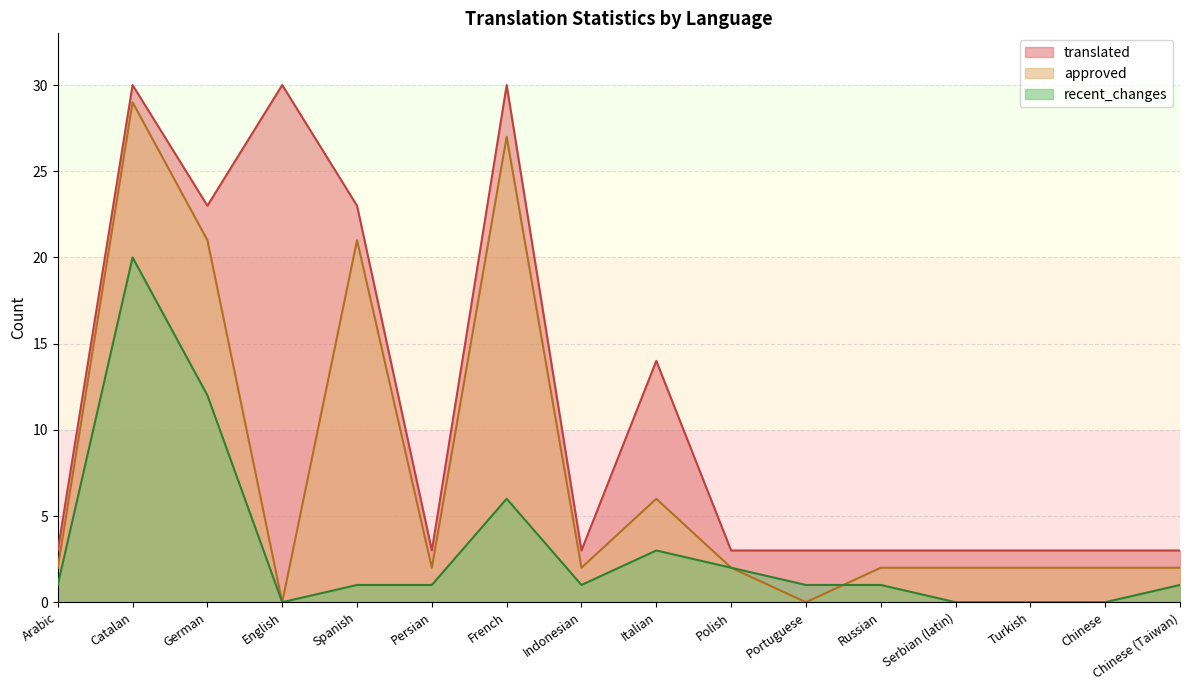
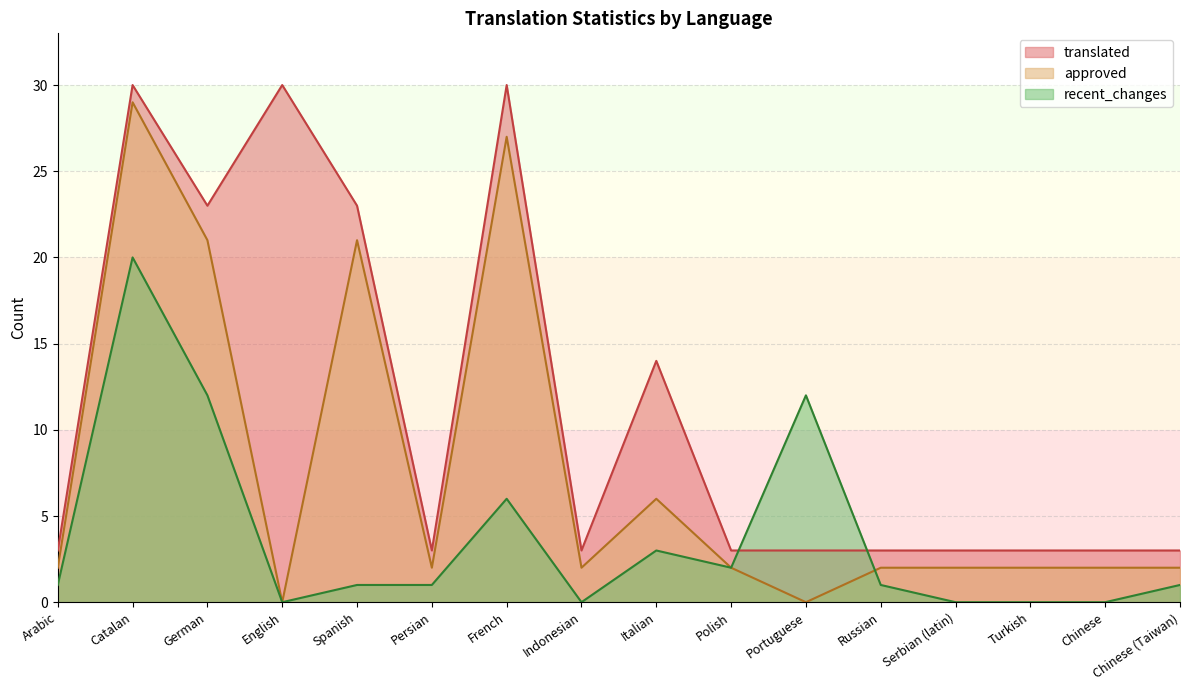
  {
    "recent_changes": {
      "Arabic": 1,
      "Catalan": 20,
      "German": 12,
      "Spanish": 1,
      "Persian": 1,
      "French": 6,
-     "Indonesian": 1,
+     "Indonesian": 0,
      "Italian": 3,
-     "Portuguese": 1,
+     "Portuguese": 12,
      "Russian": 1,
      "Serbian (latin)": 0,
      "Turkish": 0,
      "Chinese": 0,
      "Chinese (Taiwan)": 1
    }
  }
